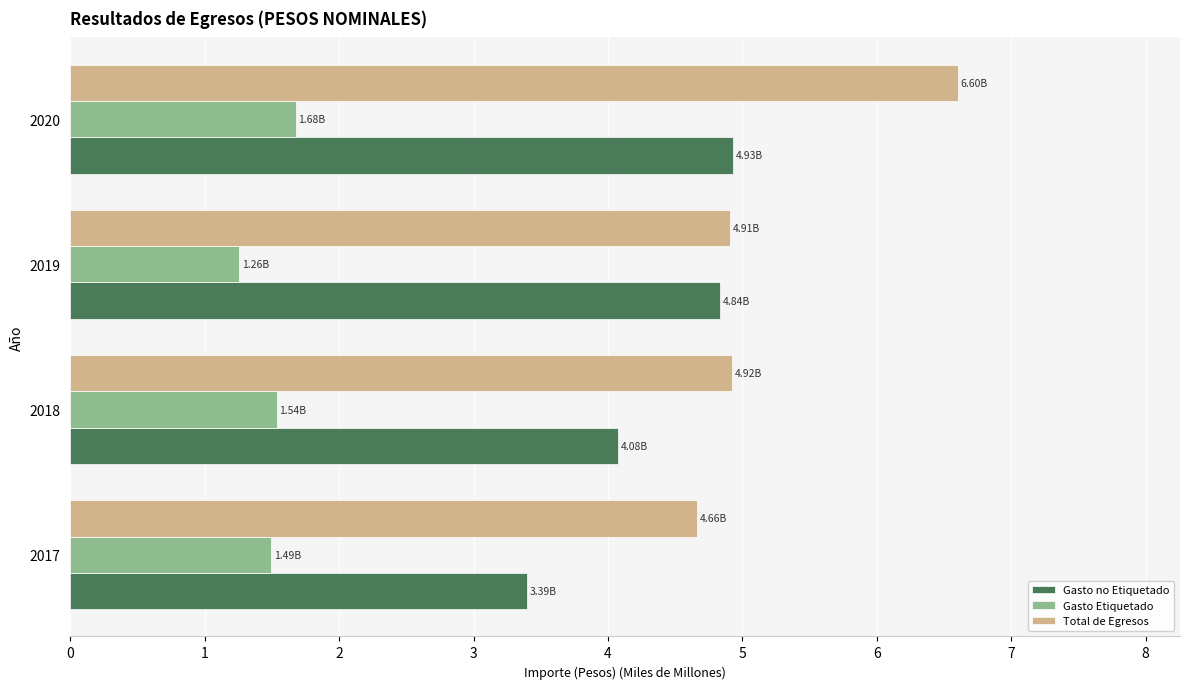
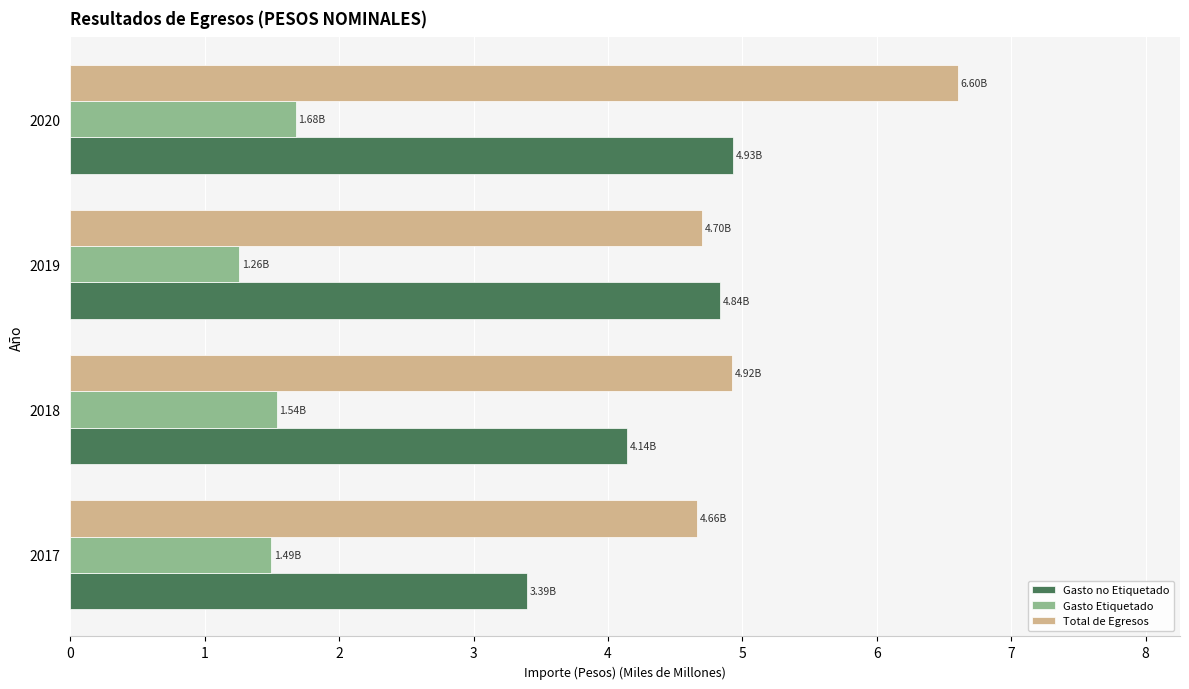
  {
    "Gasto no Etiquetado": {
      "2020": "4.93B",
      "2019": "4.84B",
-     "2018": "4.08B",
+     "2018": "4.14B",
      "2017": "3.39B"
    },
    "Gasto Etiquetado": {
      "2020": "1.68B",
      "2019": "1.26B",
      "2018": "1.54B",
      "2017": "1.49B"
    },
    "Total de Egresos": {
      "2020": "6.60B",
-     "2019": "4.91B",
+     "2019": "4.70B",
      "2018": "4.92B",
      "2017": "4.66B"
    }
  }
